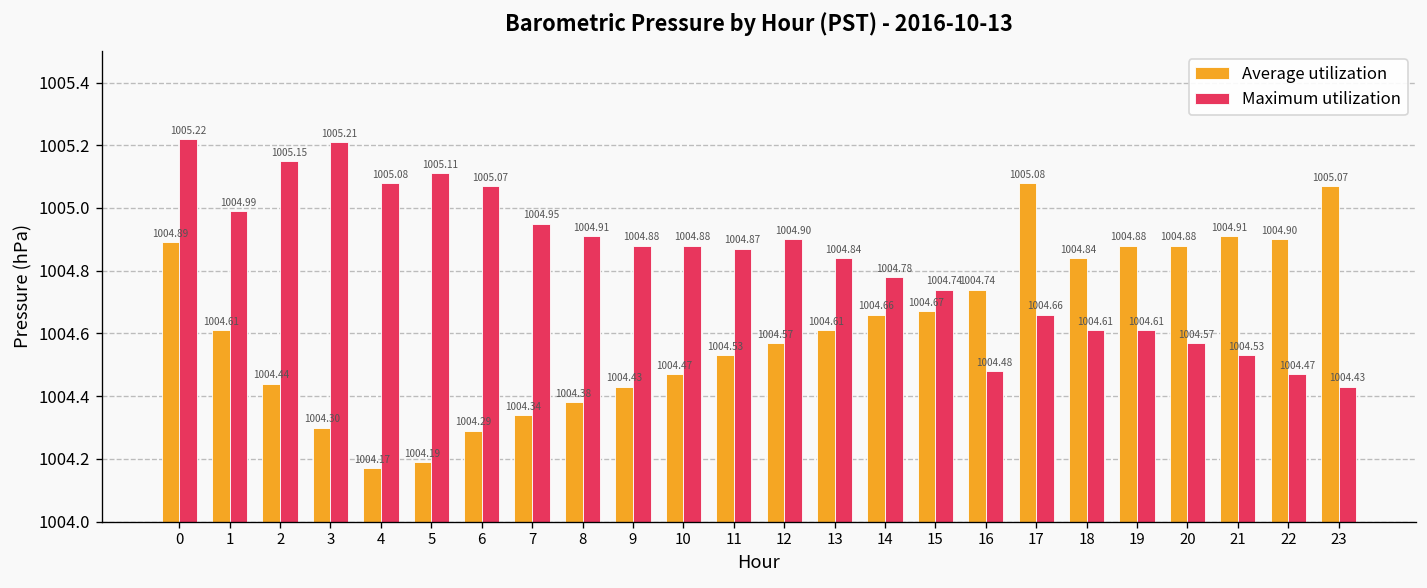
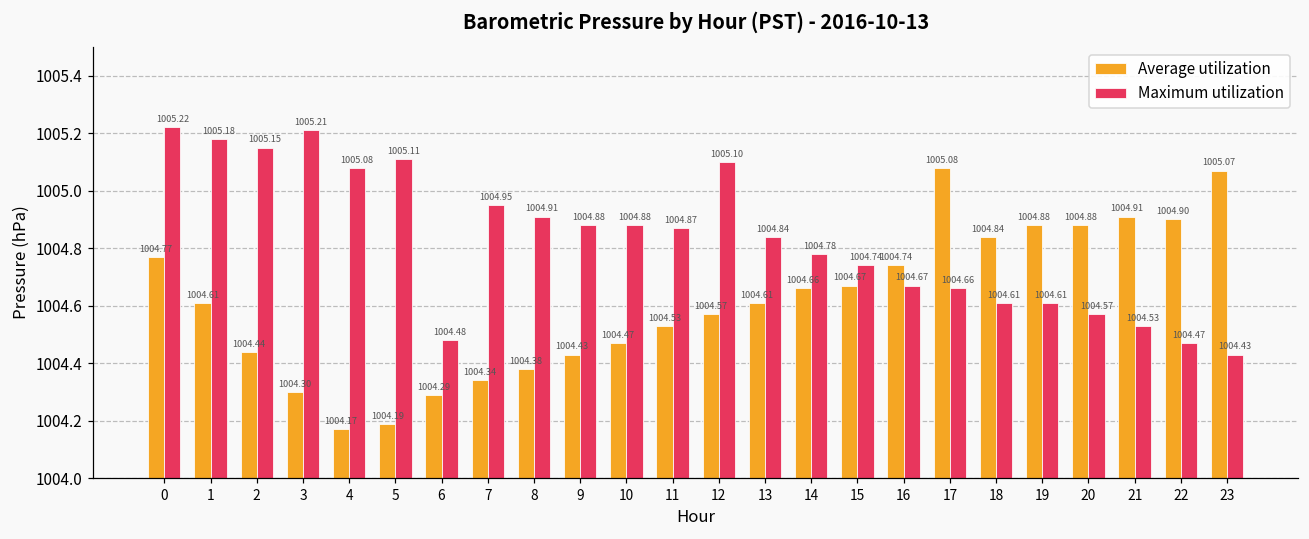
  {
    "Average utilization": {
-     "0": 1004.89,
+     "0": 1004.77,
      "1": 1004.61,
      "2": 1004.44,
      "3": 1004.30,
      "4": 1004.17,
      "5": 1004.19,
      "6": 1004.29,
      "7": 1004.34,
      "8": 1004.38,
      "9": 1004.43,
      "10": 1004.47,
      "11": 1004.53,
      "12": 1004.57,
      "13": 1004.61,
      "14": 1004.66,
      "15": 1004.67,
      "16": 1004.74,
      "17": 1005.08,
      "18": 1004.84,
      "19": 1004.88,
      "20": 1004.88,
      "21": 1004.91,
      "22": 1004.90,
      "23": 1005.07
    },
    "Maximum utilization": {
      "0": 1005.22,
-     "1": 1004.99,
+     "1": 1005.18,
      "2": 1005.15,
      "3": 1005.21,
      "4": 1005.08,
      "5": 1005.11,
-     "6": 1005.07,
+     "6": 1004.48,
      "7": 1004.95,
      "8": 1004.91,
      "9": 1004.88,
      "10": 1004.88,
      "11": 1004.87,
-     "12": 1004.90,
+     "12": 1005.10,
      "13": 1004.84,
      "14": 1004.78,
      "15": 1004.74,
-     "16": 1004.48,
+     "16": 1004.67,
      "17": 1004.66,
      "18": 1004.61,
      "19": 1004.61,
      "20": 1004.57,
      "21": 1004.53,
      "22": 1004.47,
      "23": 1004.43
    }
  }
